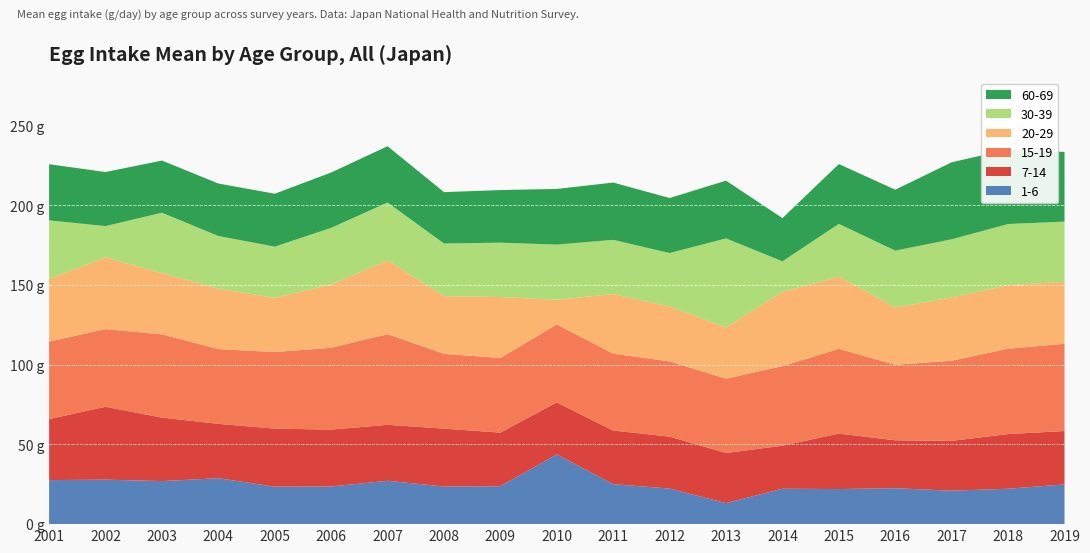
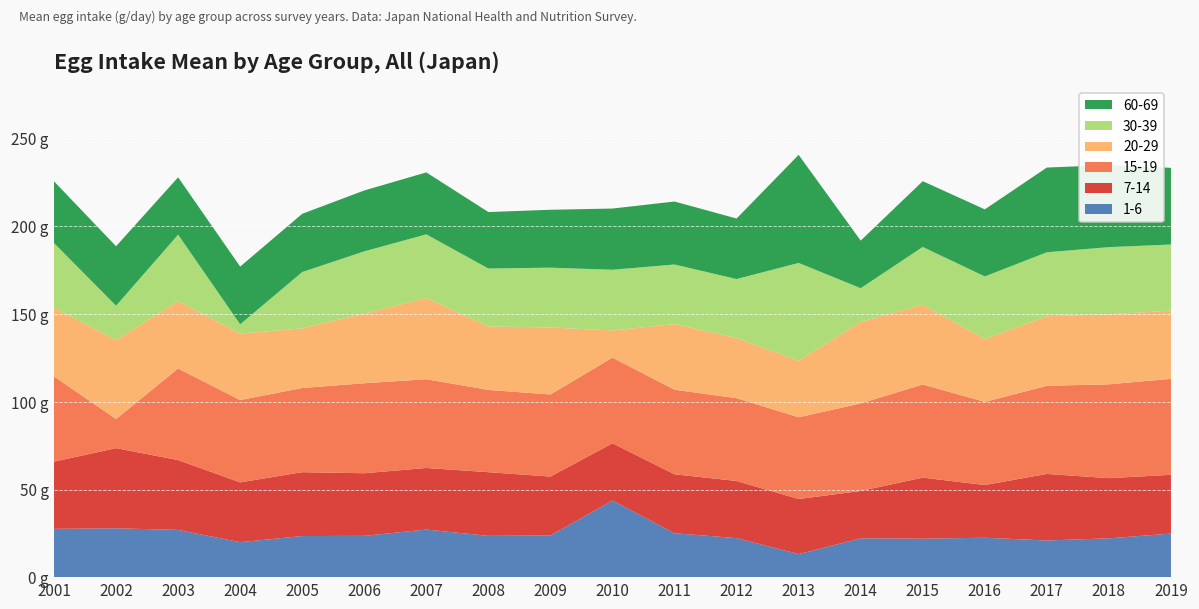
  {
    "1-6": {
      "2001": "28 g",
      "2002": "28 g",
      "2003": "27 g",
-     "2004": "29 g",
+     "2004": "20 g",
      "2005": "24 g",
      "2006": "24 g",
      "2007": "27 g",
      "2008": "24 g",
      "2009": "24 g",
      "2010": "44 g",
      "2011": "25 g",
      "2012": "22 g",
      "2013": "13 g",
      "2014": "22 g",
      "2015": "22 g",
      "2016": "23 g",
      "2017": "21 g",
      "2018": "22 g",
      "2019": "25 g"
    },
    "7-14": {
      "2001": "38 g",
      "2002": "46 g",
      "2003": "40 g",
      "2004": "34 g",
      "2005": "36 g",
      "2006": "36 g",
      "2007": "35 g",
      "2008": "36 g",
      "2009": "34 g",
      "2010": "33 g",
      "2011": "34 g",
      "2012": "33 g",
      "2013": "31 g",
      "2014": "27 g",
      "2015": "35 g",
      "2016": "30 g",
-     "2017": "31 g",
+     "2017": "38 g",
      "2018": "34 g",
      "2019": "34 g"
    },
    "15-19": {
      "2001": "49 g",
-     "2002": "49 g",
+     "2002": "17 g",
      "2003": "52 g",
      "2004": "47 g",
      "2005": "48 g",
      "2006": "51 g",
-     "2007": "57 g",
+     "2007": "51 g",
      "2008": "47 g",
      "2009": "47 g",
      "2010": "49 g",
      "2011": "48 g",
      "2012": "47 g",
      "2013": "47 g",
      "2014": "50 g",
      "2015": "53 g",
      "2016": "47 g",
      "2017": "50 g",
      "2018": "54 g",
      "2019": "55 g"
    },
    "20-29": {
      "2001": "39 g",
      "2002": "45 g",
      "2003": "38 g",
      "2004": "38 g",
      "2005": "34 g",
      "2006": "40 g",
      "2007": "46 g",
      "2008": "36 g",
      "2009": "38 g",
      "2010": "15 g",
      "2011": "37 g",
      "2012": "34 g",
      "2013": "32 g",
      "2014": "47 g",
      "2015": "45 g",
      "2016": "36 g",
      "2017": "40 g",
      "2018": "40 g",
      "2019": "39 g"
    },
    "30-39": {
      "2001": "37 g",
      "2002": "20 g",
      "2003": "38 g",
-     "2004": "33 g",
+     "2004": "5 g",
      "2005": "32 g",
      "2006": "36 g",
      "2007": "36 g",
      "2008": "33 g",
      "2009": "34 g",
      "2010": "35 g",
      "2011": "34 g",
      "2012": "34 g",
      "2013": "56 g",
      "2014": "19 g",
      "2015": "33 g",
      "2016": "36 g",
      "2017": "36 g",
      "2018": "38 g",
      "2019": "38 g"
    },
    "60-69": {
      "2001": "35 g",
      "2002": "34 g",
      "2003": "33 g",
      "2004": "33 g",
      "2005": "33 g",
      "2006": "35 g",
      "2007": "35 g",
      "2008": "32 g",
      "2009": "33 g",
      "2010": "35 g",
      "2011": "36 g",
      "2012": "35 g",
-     "2013": "36 g",
+     "2013": "62 g",
      "2014": "27 g",
      "2015": "38 g",
      "2016": "38 g",
      "2017": "48 g",
      "2019": "44 g"
    }
  }
